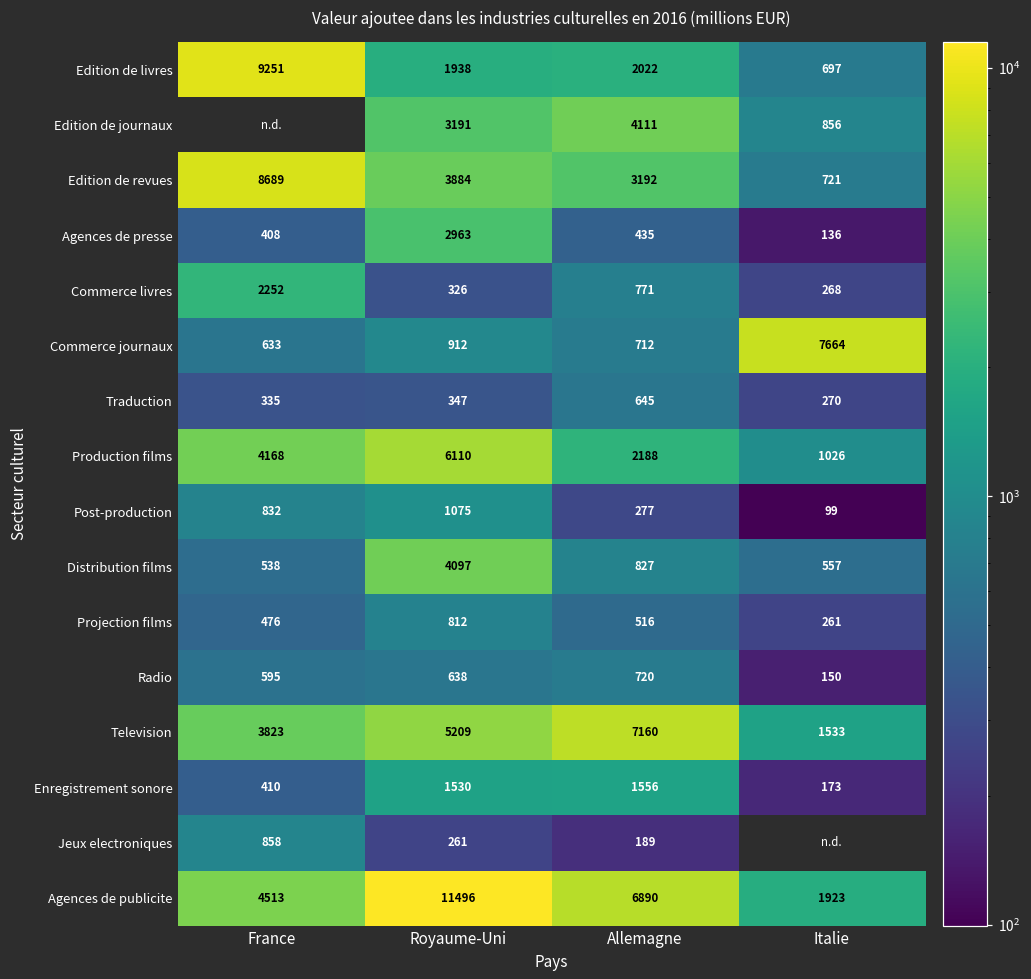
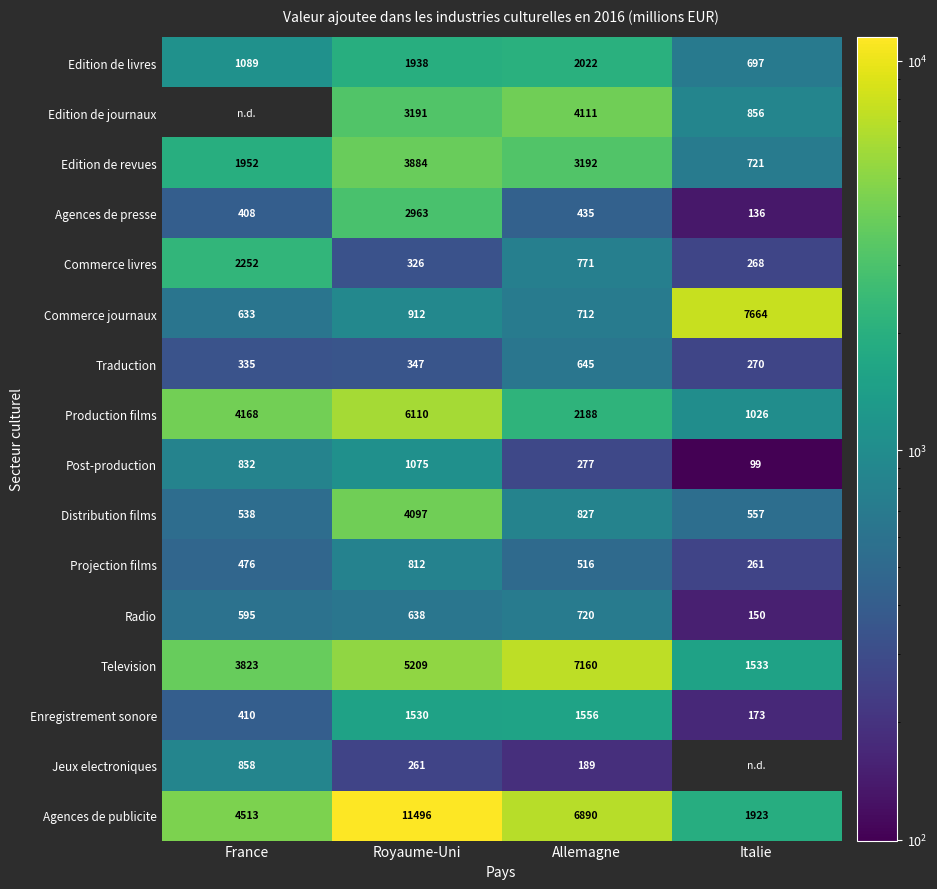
  {
    "Edition de livres": {
-     "France": 9251,
+     "France": 1089,
      "Royaume-Uni": 1938,
      "Allemagne": 2022,
      "Italie": 697
    },
    "Edition de journaux": {
      "Royaume-Uni": 3191,
      "Allemagne": 4111,
      "Italie": 856
    },
    "Edition de revues": {
-     "France": 8689,
+     "France": 1952,
      "Royaume-Uni": 3884,
      "Allemagne": 3192,
      "Italie": 721
    },
    "Agences de presse": {
      "France": 408,
      "Royaume-Uni": 2963,
      "Allemagne": 435,
      "Italie": 136
    },
    "Commerce livres": {
      "France": 2252,
      "Royaume-Uni": 326,
      "Allemagne": 771,
      "Italie": 268
    },
    "Commerce journaux": {
      "France": 633,
      "Royaume-Uni": 912,
      "Allemagne": 712,
      "Italie": 7664
    },
    "Traduction": {
      "France": 335,
      "Royaume-Uni": 347,
      "Allemagne": 645,
      "Italie": 270
    },
    "Production films": {
      "France": 4168,
      "Royaume-Uni": 6110,
      "Allemagne": 2188,
      "Italie": 1026
    },
    "Post-production": {
      "France": 832,
      "Royaume-Uni": 1075,
      "Allemagne": 277,
      "Italie": 99
    },
    "Distribution films": {
      "France": 538,
      "Royaume-Uni": 4097,
      "Allemagne": 827,
      "Italie": 557
    },
    "Projection films": {
      "France": 476,
      "Royaume-Uni": 812,
      "Allemagne": 516,
      "Italie": 261
    },
    "Radio": {
      "France": 595,
      "Royaume-Uni": 638,
      "Allemagne": 720,
      "Italie": 150
    },
    "Television": {
      "France": 3823,
      "Royaume-Uni": 5209,
      "Allemagne": 7160,
      "Italie": 1533
    },
    "Enregistrement sonore": {
      "France": 410,
      "Royaume-Uni": 1530,
      "Allemagne": 1556,
      "Italie": 173
    },
    "Jeux electroniques": {
      "France": 858,
      "Royaume-Uni": 261,
      "Allemagne": 189
    },
    "Agences de publicite": {
      "France": 4513,
      "Royaume-Uni": 11496,
      "Allemagne": 6890,
      "Italie": 1923
    }
  }
